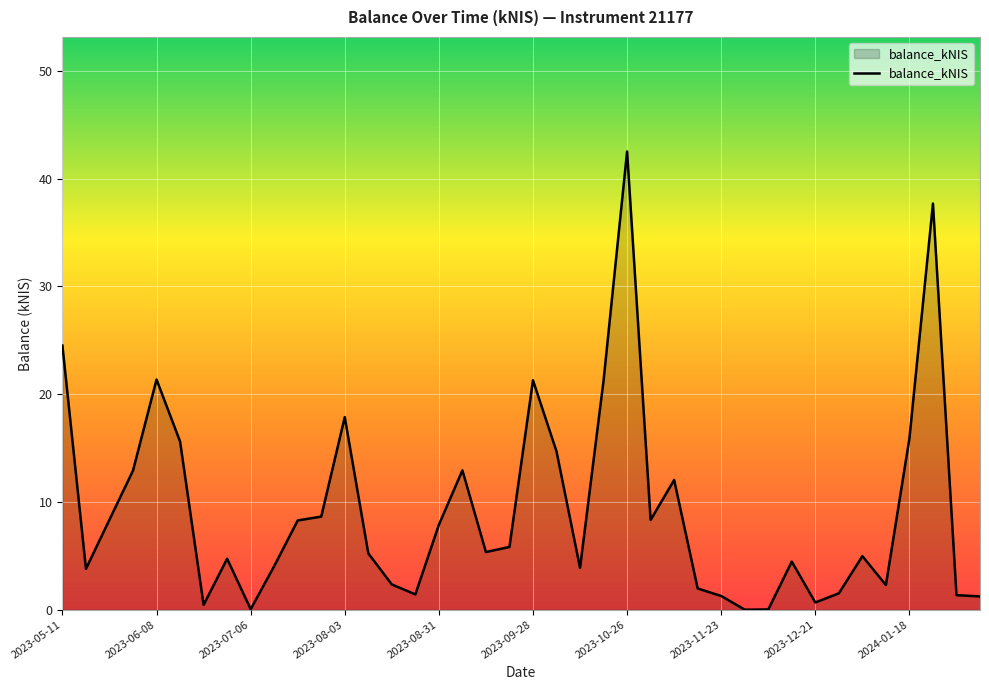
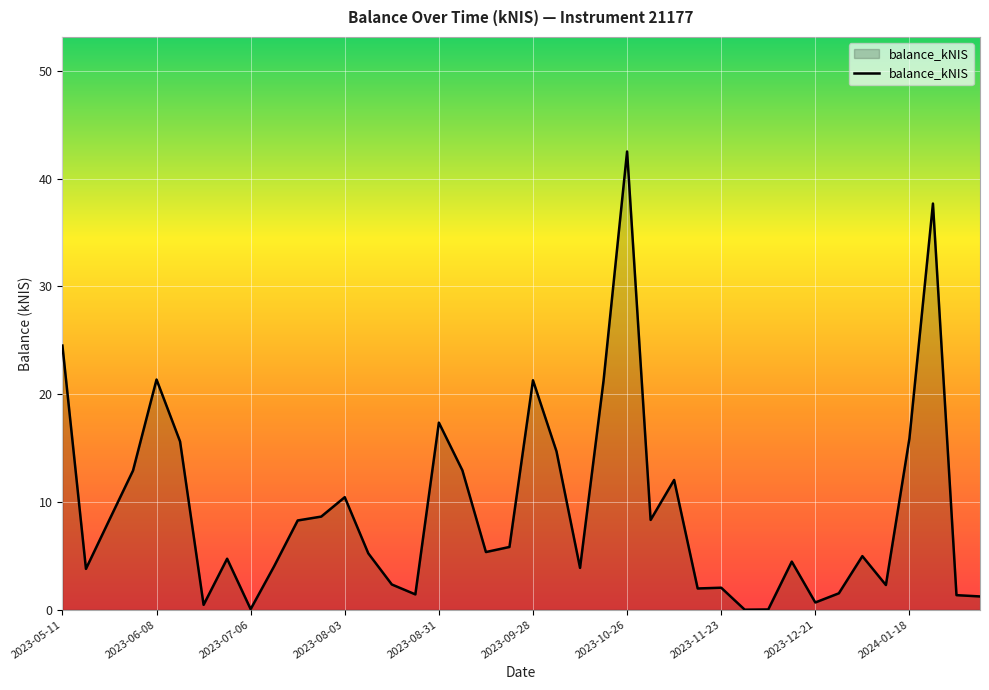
  {
    "2023-05-11": 24.5,
    "2023-06-08": 21.4,
    "2023-07-06": 0.1,
-   "2023-08-03": 17.9,
-   "2023-08-31": 7.9,
+   "2023-08-03": 10.4,
+   "2023-08-31": 17.4,
    "2023-09-28": 21.3,
    "2023-10-26": 42.5,
-   "2023-11-23": 1.3,
+   "2023-11-23": 2.0,
    "2023-12-21": 0.7,
    "2024-01-18": 15.9
  }
